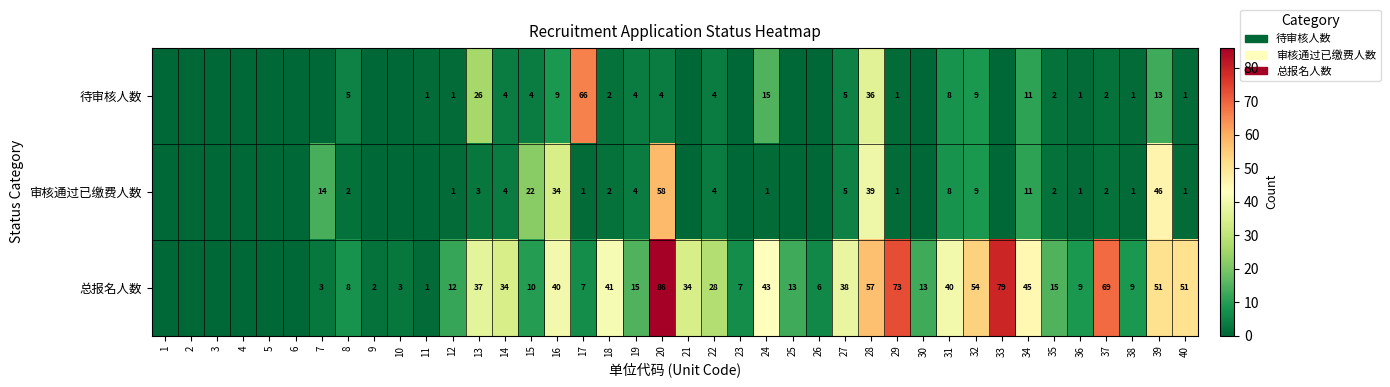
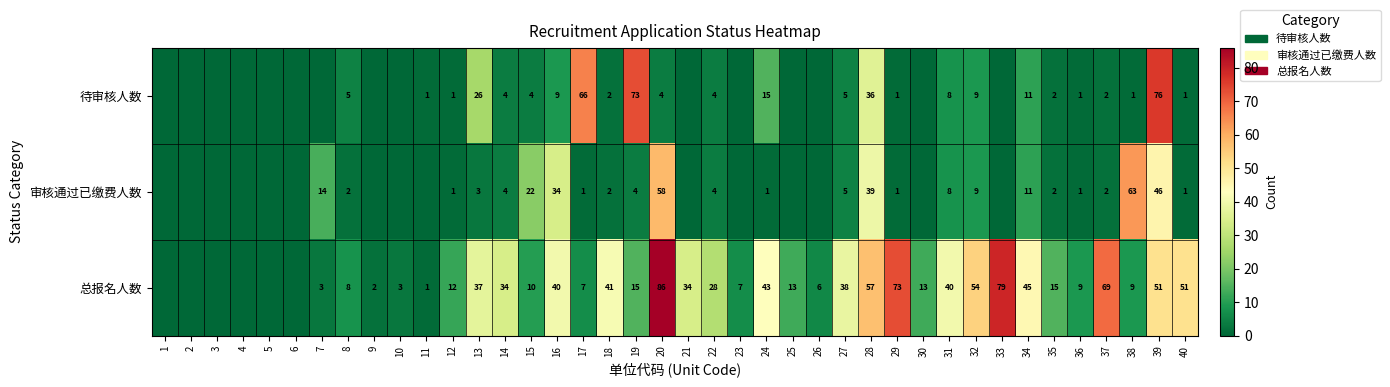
  {
    "待审核人数": {
      "8": 5,
      "11": 1,
      "12": 1,
      "13": 26,
      "14": 4,
      "15": 4,
      "16": 9,
      "17": 66,
      "18": 2,
-     "19": 4,
+     "19": 73,
      "20": 4,
      "22": 4,
      "24": 15,
      "27": 5,
      "28": 36,
      "29": 1,
      "31": 8,
      "32": 9,
      "34": 11,
      "35": 2,
      "36": 1,
      "37": 2,
      "38": 1,
-     "39": 13,
+     "39": 76,
      "40": 1
    },
    "审核通过已缴费人数": {
      "7": 14,
      "8": 2,
      "12": 1,
      "13": 3,
      "14": 4,
      "15": 22,
      "16": 34,
      "17": 1,
      "18": 2,
      "19": 4,
      "20": 58,
      "22": 4,
      "24": 1,
      "27": 5,
      "28": 39,
      "29": 1,
      "31": 8,
      "32": 9,
      "34": 11,
      "35": 2,
      "36": 1,
      "37": 2,
-     "38": 1,
+     "38": 63,
      "39": 46,
      "40": 1
    },
    "总报名人数": {
      "7": 3,
      "8": 8,
      "9": 2,
      "10": 3,
      "11": 1,
      "12": 12,
      "13": 37,
      "14": 34,
      "15": 10,
      "16": 40,
      "17": 7,
      "18": 41,
      "19": 15,
      "20": 86,
      "21": 34,
      "22": 28,
      "23": 7,
      "24": 43,
      "25": 13,
      "26": 6,
      "27": 38,
      "28": 57,
      "29": 73,
      "30": 13,
      "31": 40,
      "32": 54,
      "33": 79,
      "34": 45,
      "35": 15,
      "36": 9,
      "37": 69,
      "38": 9,
      "39": 51,
      "40": 51
    }
  }
